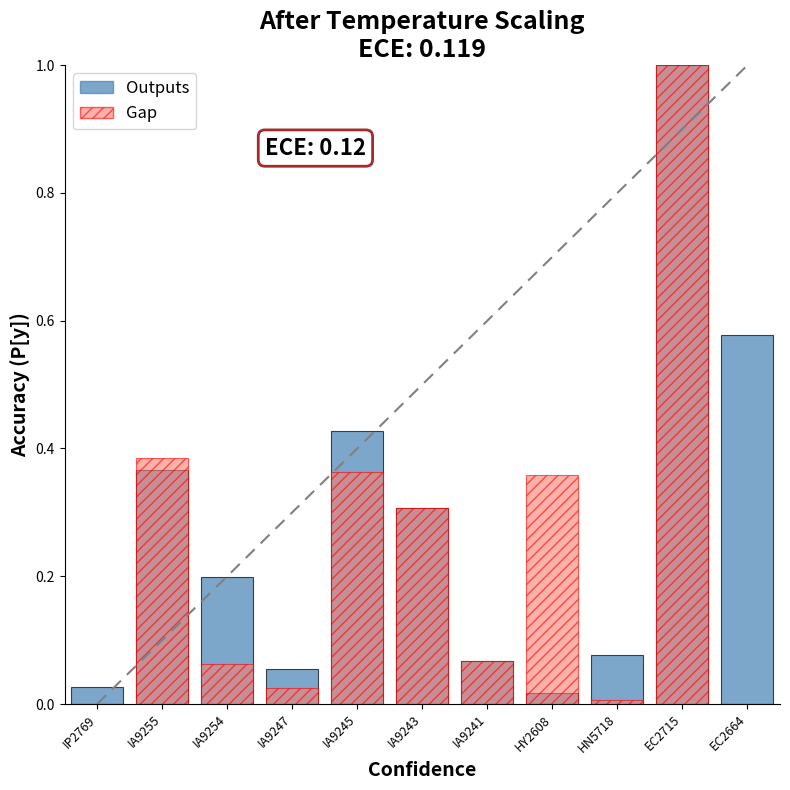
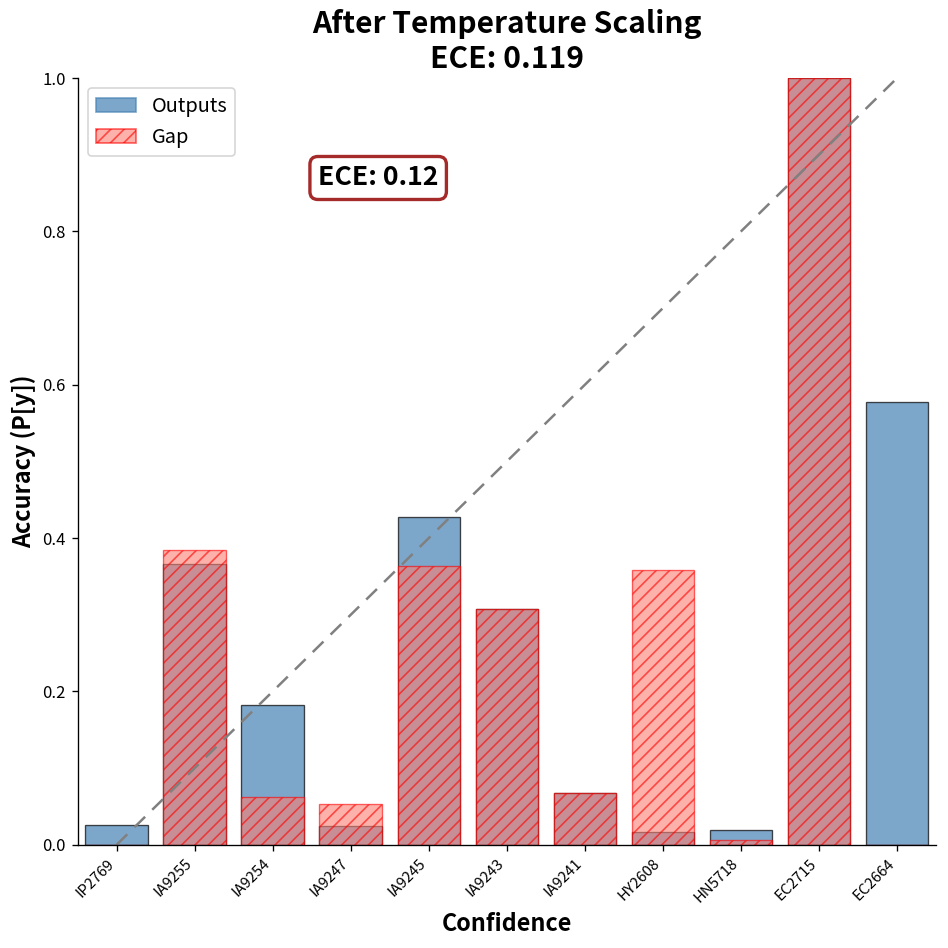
  {
    "Outputs": {
      "IP2769": 0.03,
-     "IA9254": 0.20,
-     "IA9247": 0.05,
+     "IA9254": 0.18,
+     "IA9247": 0.02,
      "IA9245": 0.43,
      "IA9243": 0.31,
      "IA9241": 0.07,
-     "HN5718": 0.08,
+     "HN5718": 0.02,
      "EC2715": 1.00,
      "EC2664": 0.58
    },
    "Gap": {
      "IP2769": 0.00,
      "IA9255": 0.38,
-     "IA9247": 0.02,
+     "IA9247": 0.05,
      "IA9243": 0.31,
      "IA9241": 0.07,
      "HY2608": 0.36,
      "EC2715": 1.00,
      "EC2664": 0.00
    }
  }
